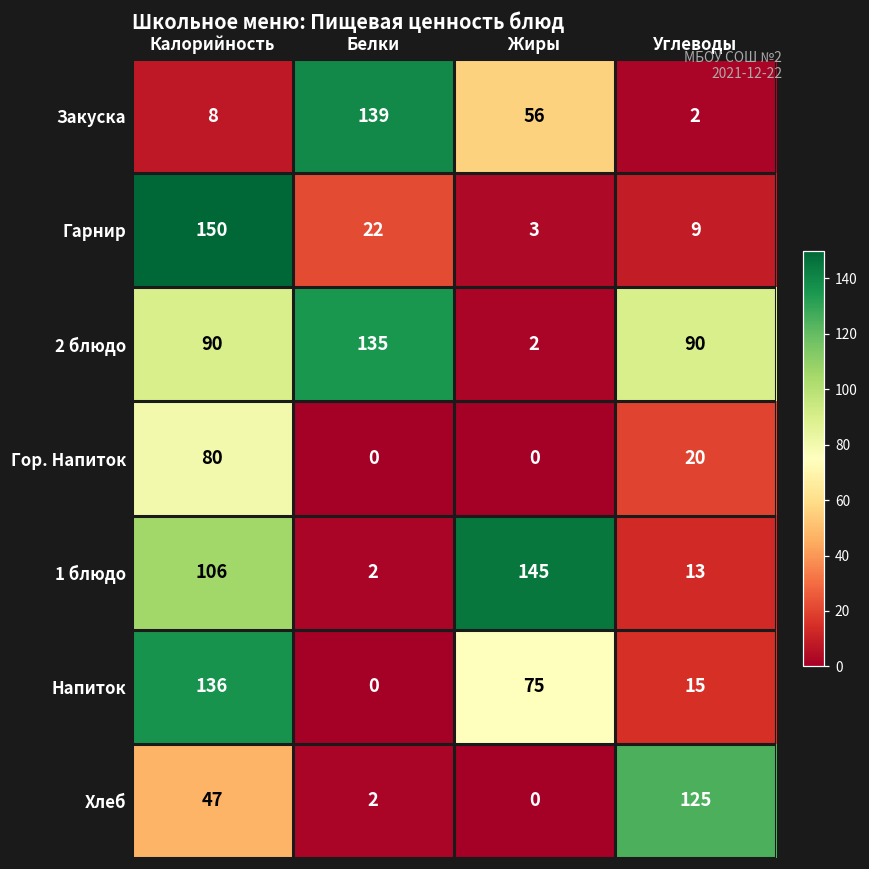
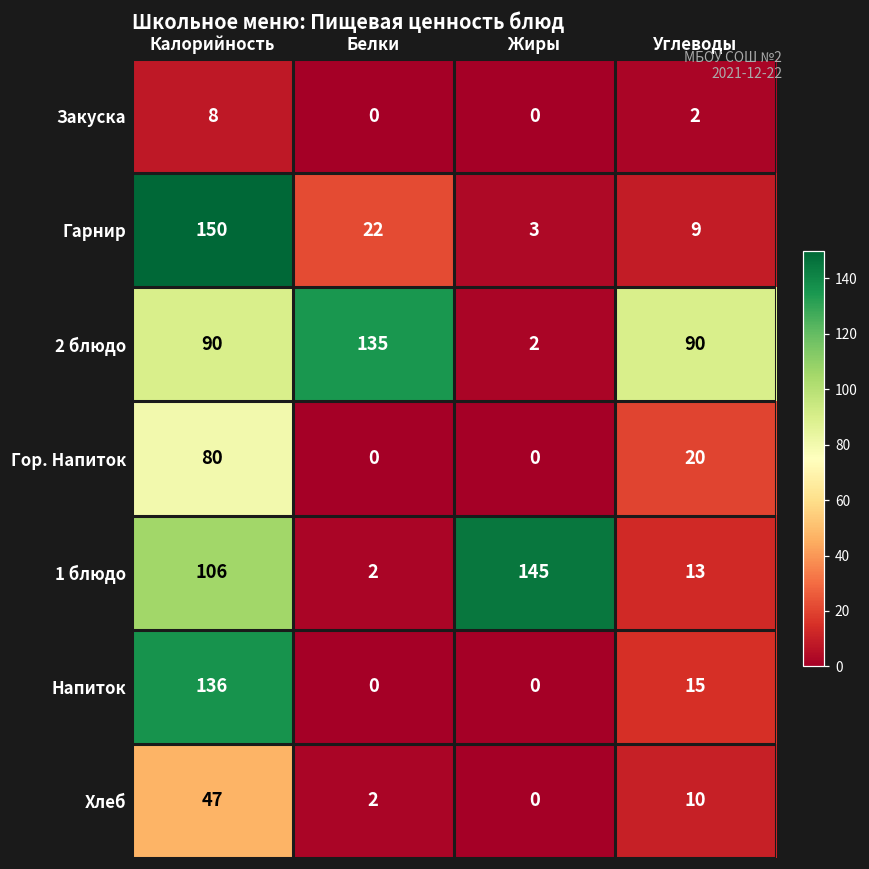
  {
    "Закуска": {
      "Калорийность": 8,
-     "Белки": 139,
-     "Жиры": 56
+     "Белки": 0,
+     "Жиры": 0
    },
    "Гарнир": {
      "Калорийность": 150,
      "Белки": 22,
      "Жиры": 3,
      "Углеводы": 9
    },
    "2 блюдо": {
      "Калорийность": 90,
      "Белки": 135,
      "Жиры": 2,
      "Углеводы": 90
    },
    "Гор. Напиток": {
      "Калорийность": 80,
      "Белки": 0,
      "Жиры": 0,
      "Углеводы": 20
    },
    "1 блюдо": {
      "Калорийность": 106,
      "Белки": 2,
      "Жиры": 145,
      "Углеводы": 13
    },
    "Напиток": {
      "Калорийность": 136,
      "Белки": 0,
-     "Жиры": 75,
+     "Жиры": 0,
      "Углеводы": 15
    },
    "Хлеб": {
      "Калорийность": 47,
      "Белки": 2,
      "Жиры": 0,
-     "Углеводы": 125
+     "Углеводы": 10
    }
  }
